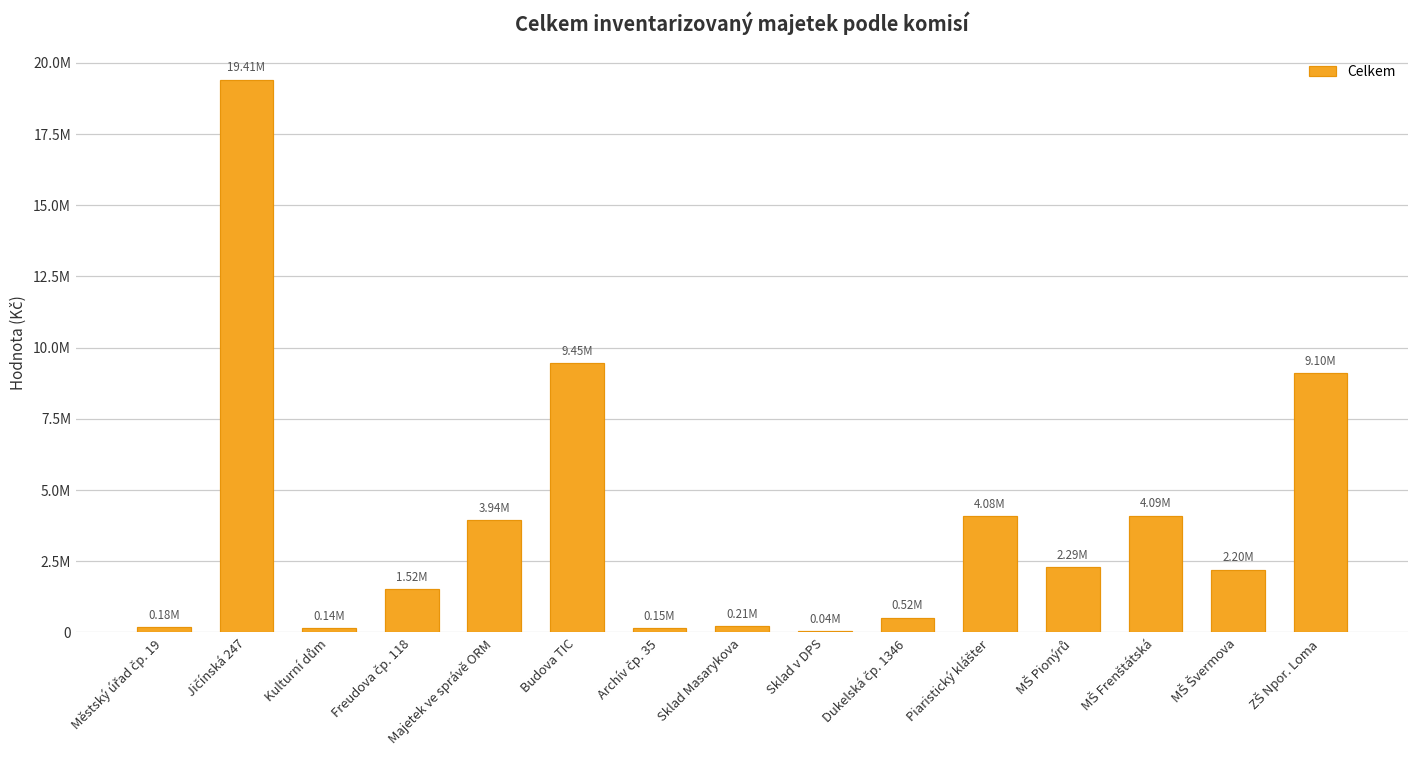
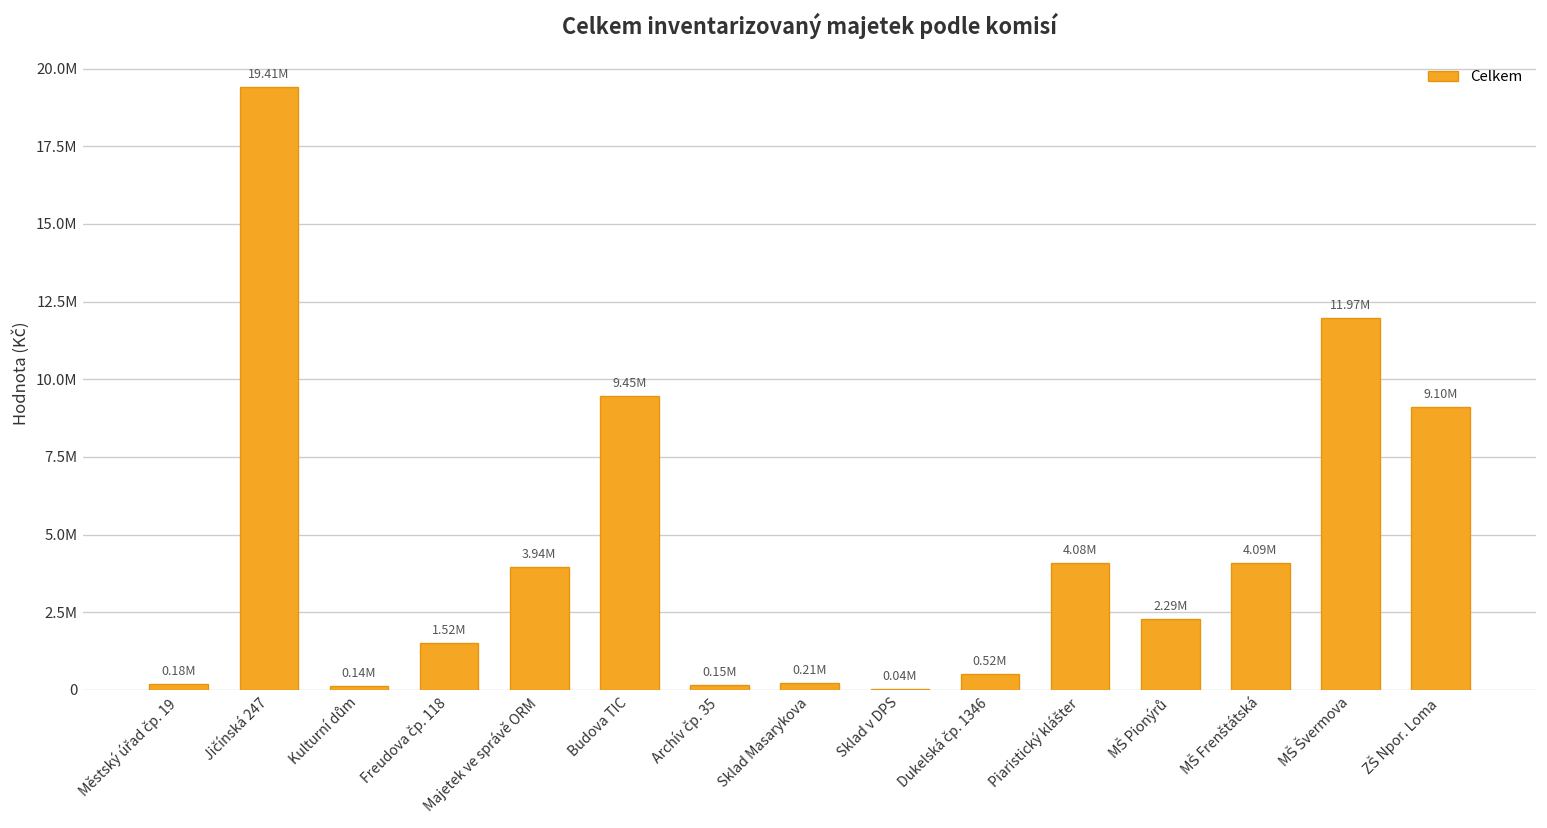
  {
    "Městský úřad čp. 19": "0.18M",
    "Jičínská 247": "19.41M",
    "Kulturní dům": "0.14M",
    "Freudova čp. 118": "1.52M",
    "Majetek ve správě ORM": "3.94M",
    "Budova TIC": "9.45M",
    "Archív čp. 35": "0.15M",
    "Sklad Masarykova": "0.21M",
    "Sklad v DPS": "0.04M",
    "Dukelská čp. 1346": "0.52M",
    "Piaristický klášter": "4.08M",
    "MŠ Pionýrů": "2.29M",
    "MŠ Frenštátská": "4.09M",
-   "MŠ Švermova": "2.20M",
+   "MŠ Švermova": "11.97M",
    "ZŠ Npor. Loma": "9.10M"
  }
